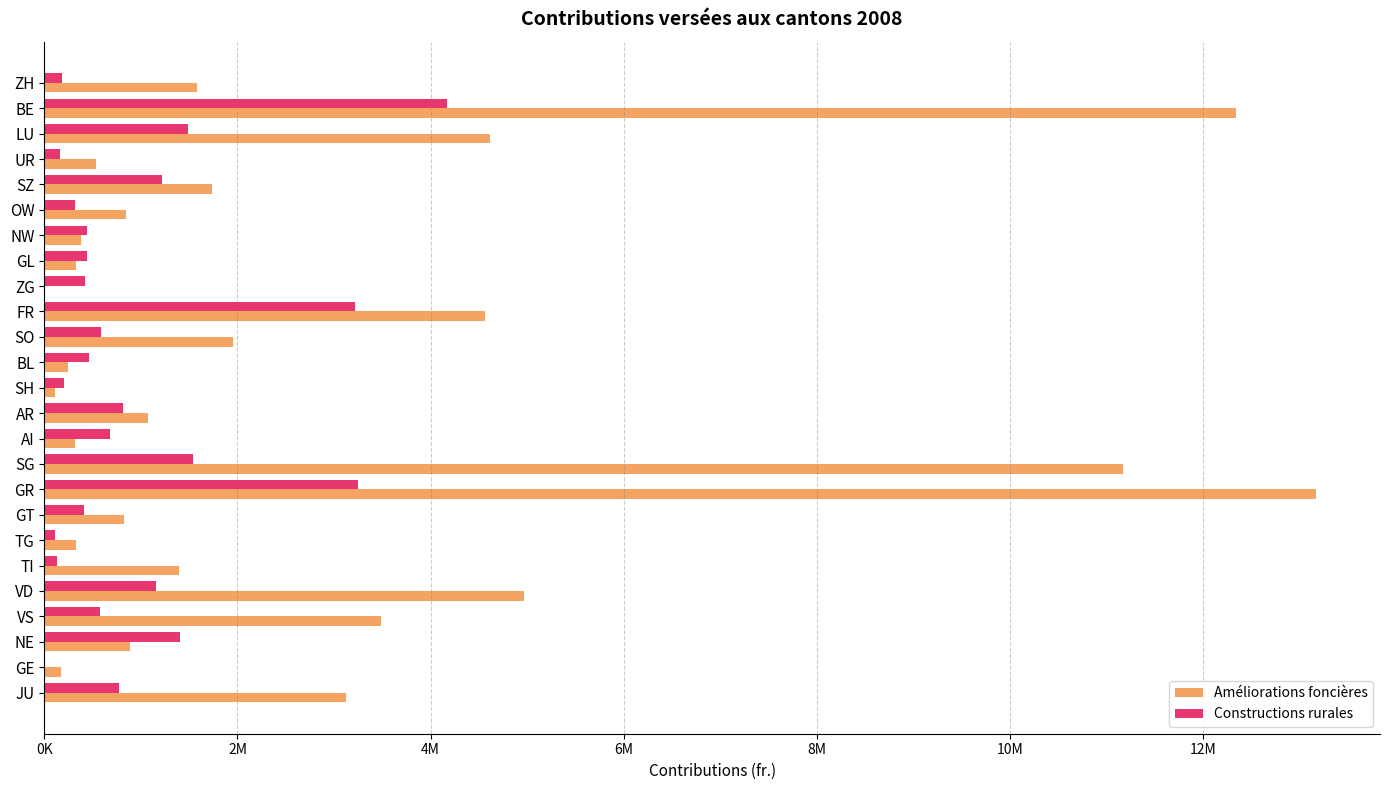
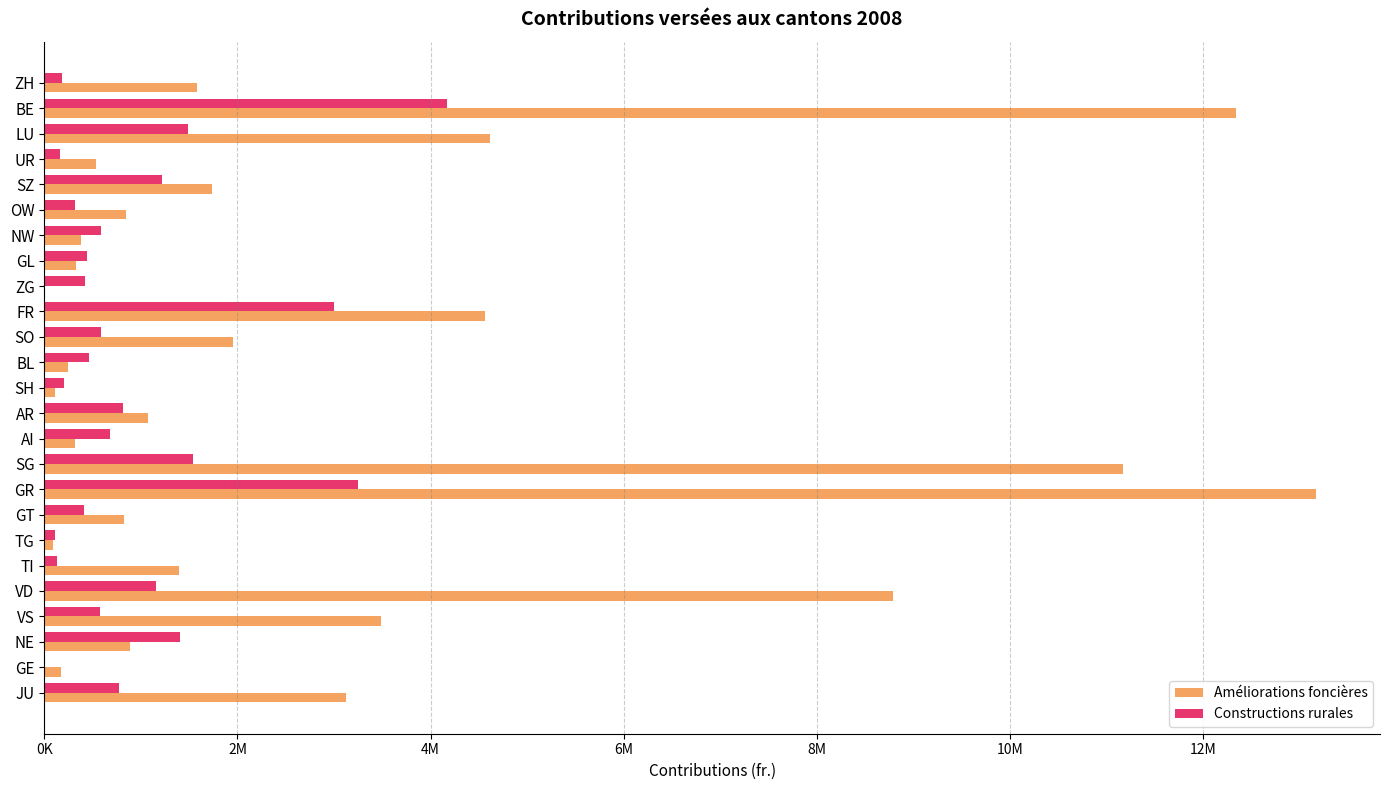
  {
    "Améliorations foncières": {
      "ZH": 1600000,
      "BE": 12300000,
      "LU": 4600000,
      "UR": 500000,
      "SZ": 1700000,
      "OW": 800000,
      "NW": 400000,
      "GL": 300000,
      "ZG": 0,
      "FR": 4600000,
      "SO": 2000000,
      "BL": 200000,
      "SH": 100000,
      "AR": 1100000,
      "AI": 300000,
      "SG": 11200000,
      "GR": 13200000,
      "GT": 800000,
-     "TG": 300000,
+     "TG": 100000,
      "TI": 1400000,
-     "VD": 5000000,
+     "VD": 8800000,
      "VS": 3500000,
      "NE": 900000,
      "GE": 200000,
      "JU": 3100000
    },
    "Constructions rurales": {
      "ZH": 200000,
      "BE": 4200000,
      "LU": 1500000,
      "UR": 200000,
      "SZ": 1200000,
      "OW": 300000,
-     "NW": 400000,
+     "NW": 600000,
      "GL": 400000,
      "ZG": 400000,
-     "FR": 3200000,
+     "FR": 3000000,
      "SO": 600000,
      "BL": 500000,
      "SH": 200000,
      "AR": 800000,
      "AI": 700000,
      "SG": 1500000,
      "GR": 3200000,
      "GT": 400000,
      "TG": 100000,
      "TI": 100000,
      "VD": 1200000,
      "VS": 600000,
      "NE": 1400000,
      "GE": 0,
      "JU": 800000
    }
  }
